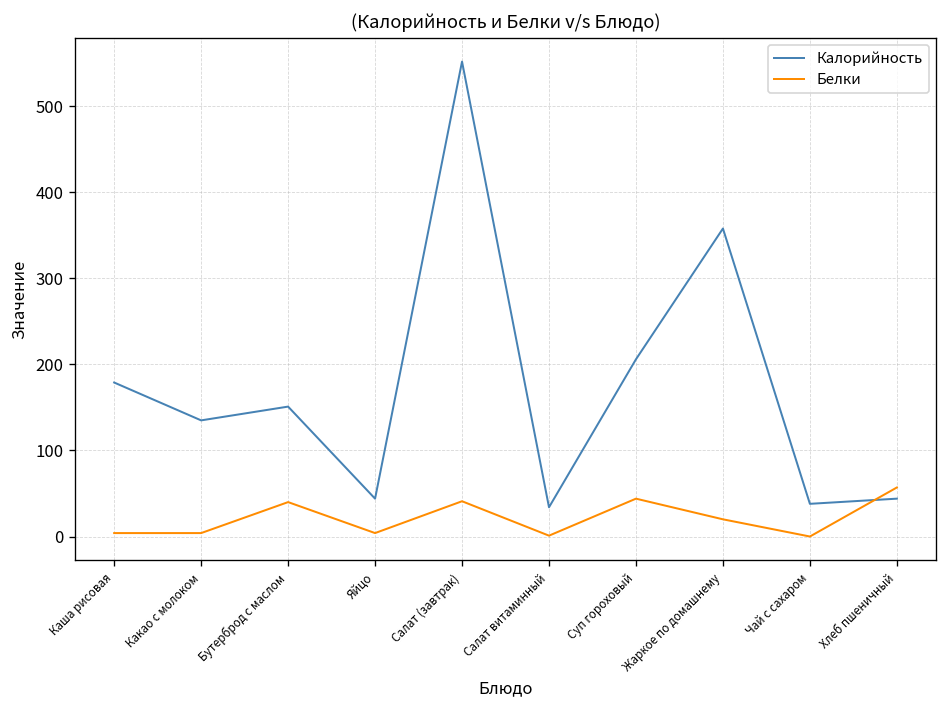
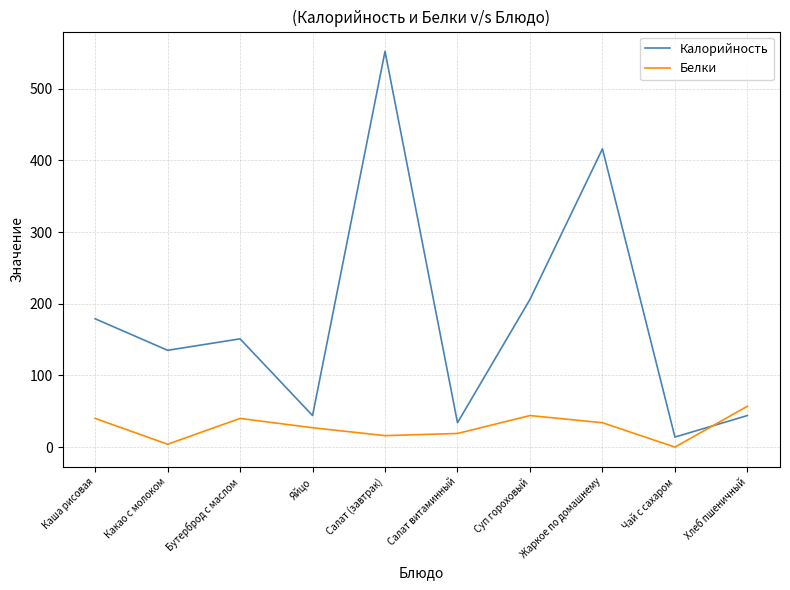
  {
    "Калорийность": {
      "Каша рисовая": 180,
      "Какао с молоком": 140,
      "Бутерброд с маслом": 150,
      "Яйцо": 40,
      "Салат (завтрак)": 550,
      "Салат витаминный": 30,
      "Суп гороховый": 210,
-     "Жаркое по домашнему": 360,
-     "Чай с сахаром": 40,
+     "Жаркое по домашнему": 420,
+     "Чай с сахаром": 10,
      "Хлеб пшеничный": 40
    },
    "Белки": {
-     "Каша рисовая": 0,
+     "Каша рисовая": 40,
      "Какао с молоком": 0,
      "Бутерброд с маслом": 40,
-     "Яйцо": 0,
-     "Салат (завтрак)": 40,
-     "Салат витаминный": 0,
+     "Яйцо": 30,
+     "Салат (завтрак)": 20,
+     "Салат витаминный": 20,
      "Суп гороховый": 40,
-     "Жаркое по домашнему": 20,
+     "Жаркое по домашнему": 30,
      "Чай с сахаром": 0,
      "Хлеб пшеничный": 60
    }
  }
